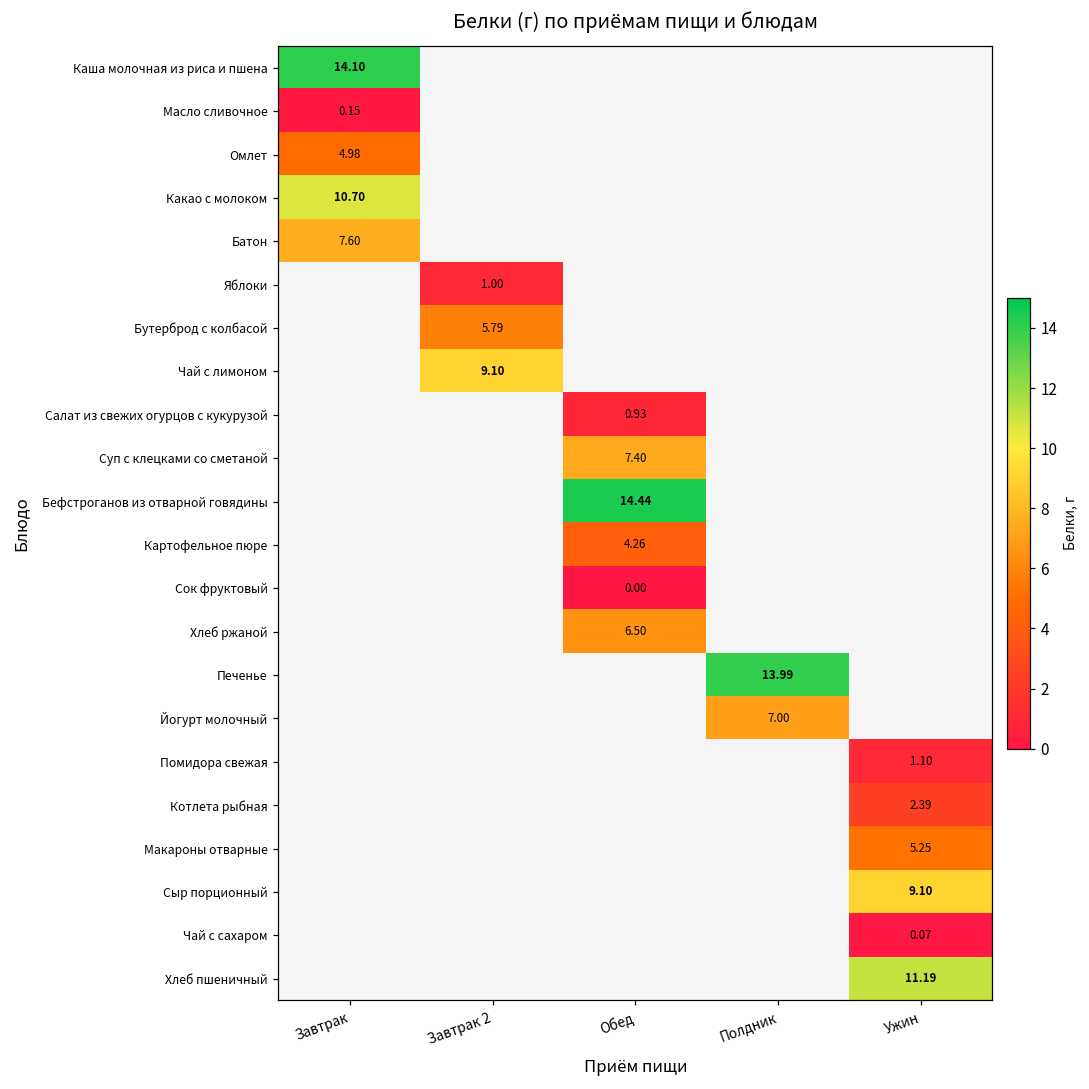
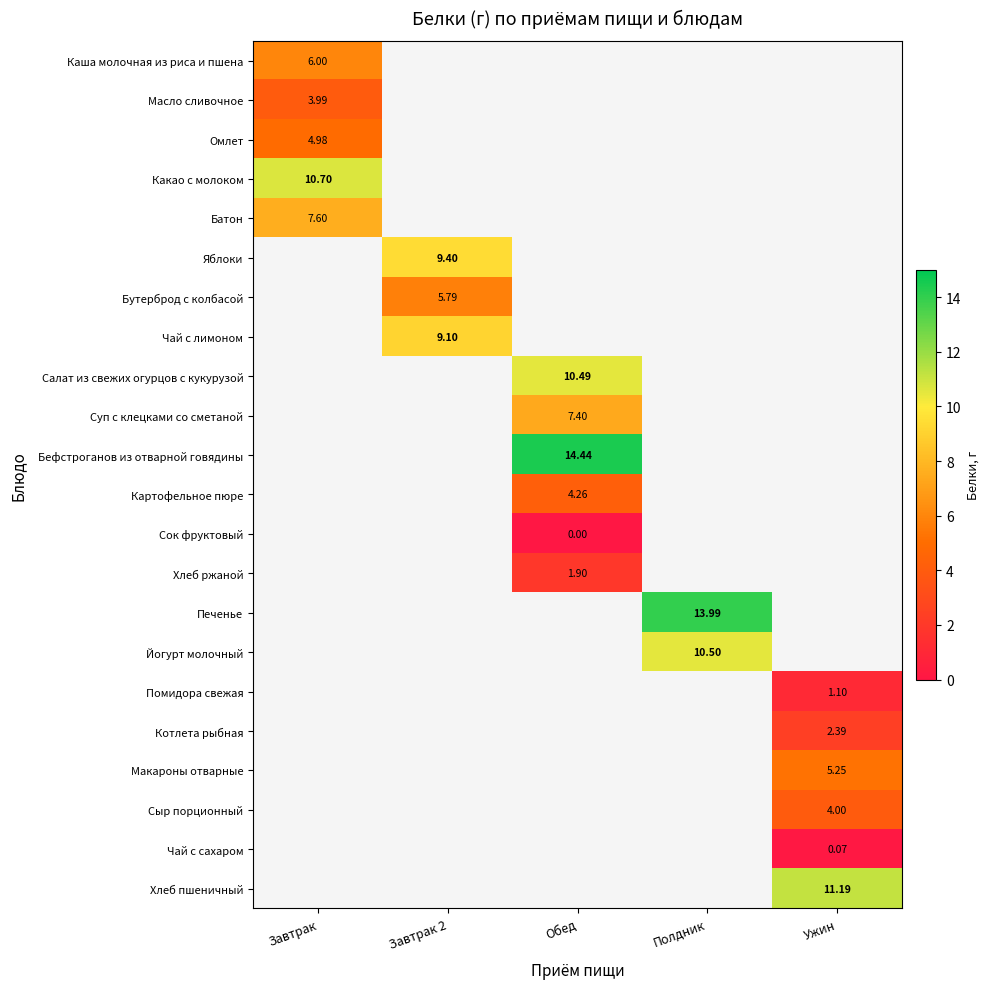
  {
    "Каша молочная из риса и пшена": {
-     "Завтрак": 14.10
+     "Завтрак": 6.00
    },
    "Масло сливочное": {
-     "Завтрак": 0.15
+     "Завтрак": 3.99
    },
    "Омлет": {
      "Завтрак": 4.98
    },
    "Какао с молоком": {
      "Завтрак": 10.70
    },
    "Батон": {
      "Завтрак": 7.60
    },
    "Яблоки": {
-     "Завтрак 2": 1.00
+     "Завтрак 2": 9.40
    },
    "Бутерброд с колбасой": {
      "Завтрак 2": 5.79
    },
    "Чай с лимоном": {
      "Завтрак 2": 9.10
    },
    "Салат из свежих огурцов с кукурузой": {
-     "Обед": 0.93
+     "Обед": 10.49
    },
    "Суп с клецками со сметаной": {
      "Обед": 7.40
    },
    "Бефстроганов из отварной говядины": {
      "Обед": 14.44
    },
    "Картофельное пюре": {
      "Обед": 4.26
    },
    "Сок фруктовый": {
      "Обед": 0.00
    },
    "Хлеб ржаной": {
-     "Обед": 6.50
+     "Обед": 1.90
    },
    "Печенье": {
      "Полдник": 13.99
    },
    "Йогурт молочный": {
-     "Полдник": 7.00
+     "Полдник": 10.50
    },
    "Помидора свежая": {
      "Ужин": 1.10
    },
    "Котлета рыбная": {
      "Ужин": 2.39
    },
    "Макароны отварные": {
      "Ужин": 5.25
    },
    "Сыр порционный": {
-     "Ужин": 9.10
+     "Ужин": 4.00
    },
    "Чай с сахаром": {
      "Ужин": 0.07
    },
    "Хлеб пшеничный": {
      "Ужин": 11.19
    }
  }
